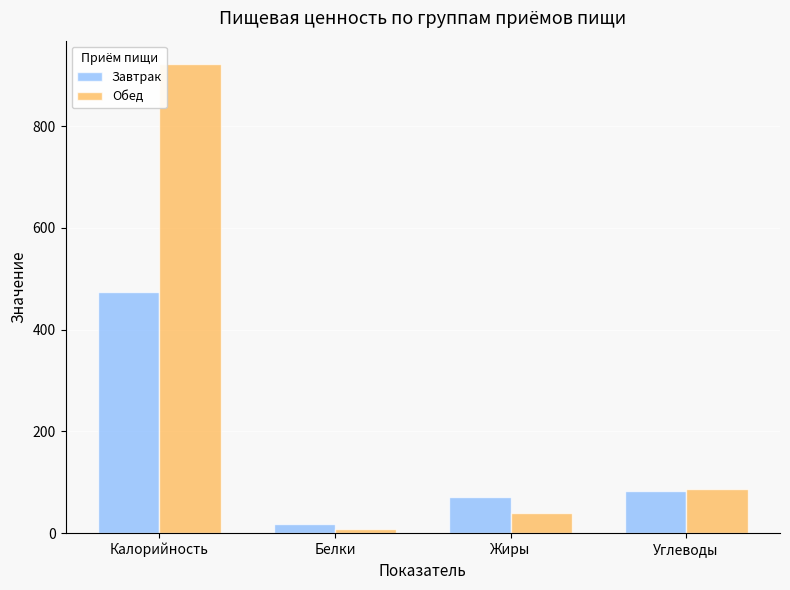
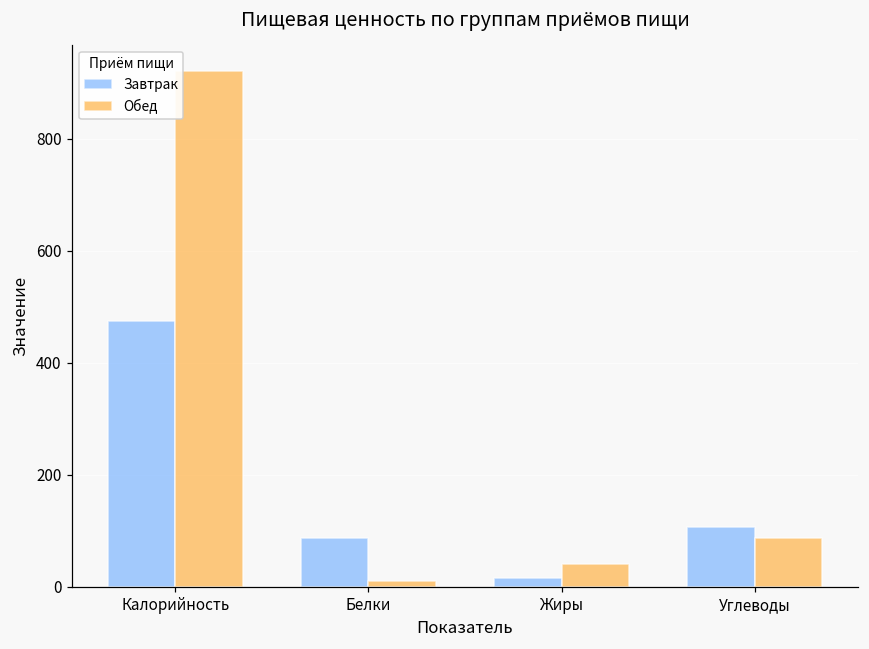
  {
    "Завтрак": {
      "Калорийность": 470,
-     "Белки": 20,
-     "Жиры": 70,
-     "Углеводы": 80
+     "Белки": 90,
+     "Жиры": 20,
+     "Углеводы": 110
    },
    "Обед": {
      "Калорийность": 920,
      "Белки": 10,
      "Жиры": 40,
      "Углеводы": 90
    }
  }
